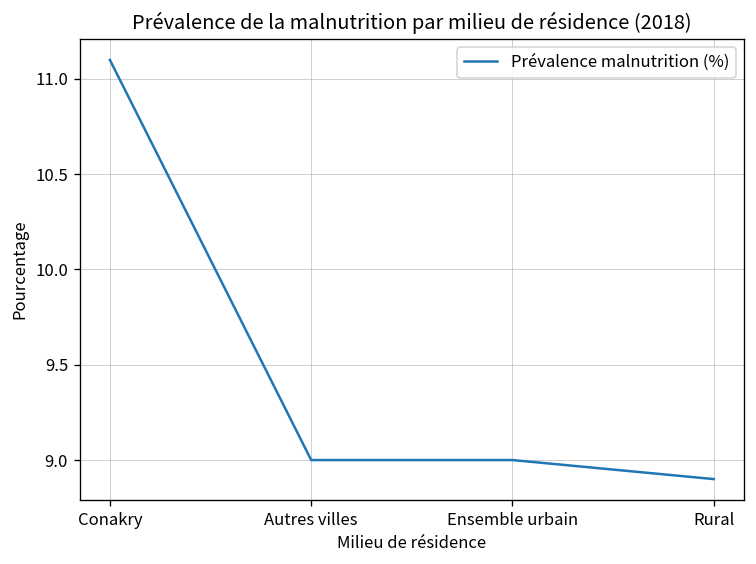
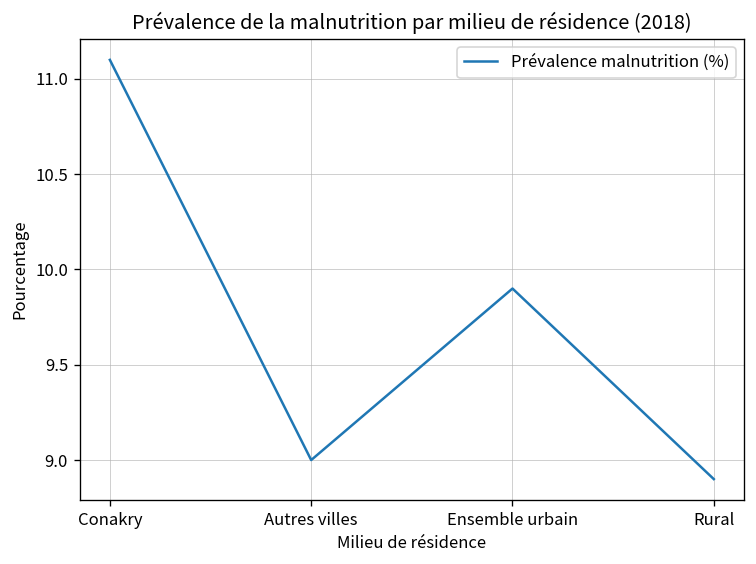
  {
    "Conakry": 11.1,
    "Autres villes": 9.0,
-   "Ensemble urbain": 9.0,
+   "Ensemble urbain": 9.9,
    "Rural": 8.9
  }
